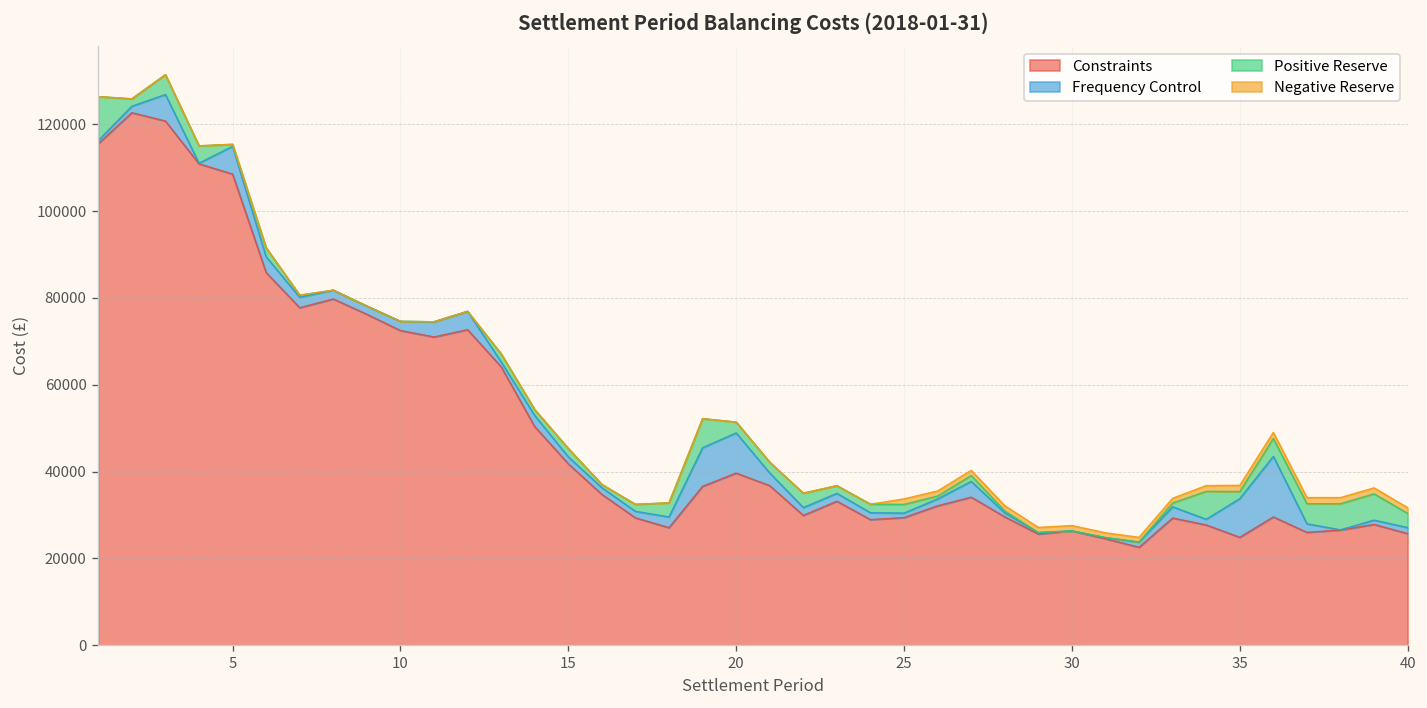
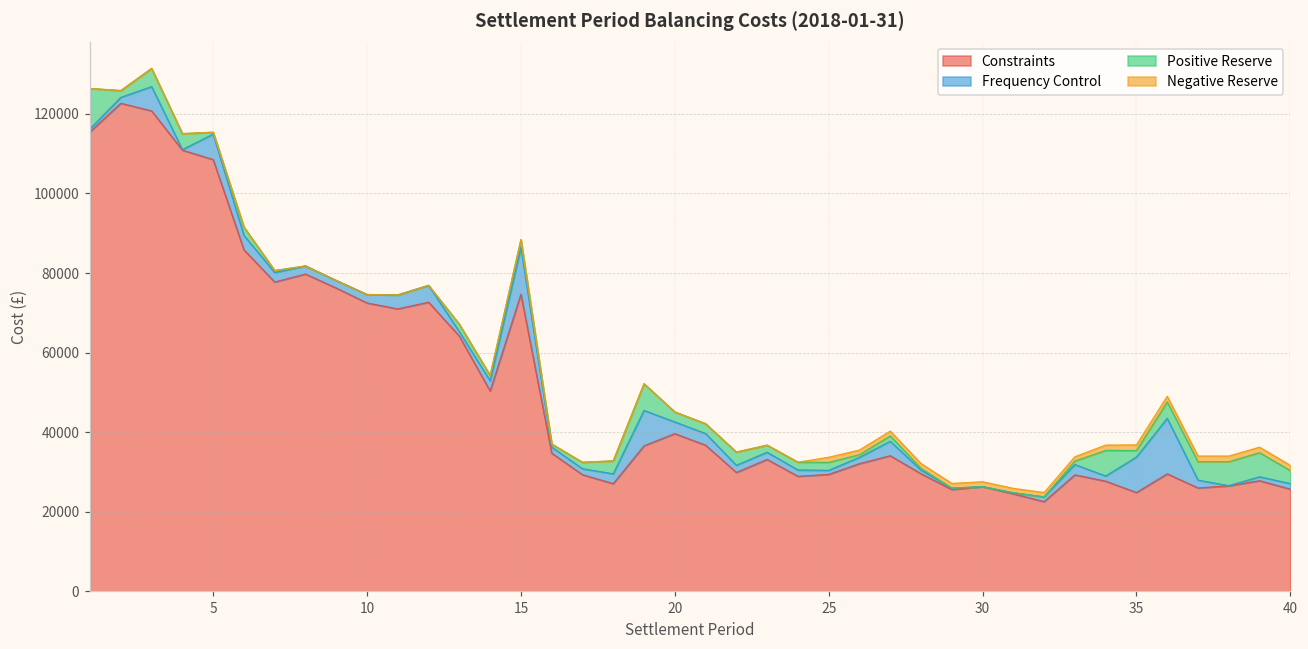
  {
    "Constraints": {
      "5": 109000,
      "10": 72000,
-     "15": 42000,
+     "15": 75000,
      "20": 40000,
      "25": 29000,
      "35": 25000,
      "40": 26000
    },
    "Frequency Control": {
-     "15": 2000,
-     "20": 9000,
+     "15": 12000,
+     "20": 3000,
      "25": 1000,
      "35": 9000,
      "40": 1000
    },
    "Positive Reserve": {
      "25": 2000,
      "35": 2000,
      "40": 3000
    },
    "Negative Reserve": {
      "25": 1000,
      "30": 1000,
      "35": 1000,
      "40": 1000
    }
  }
